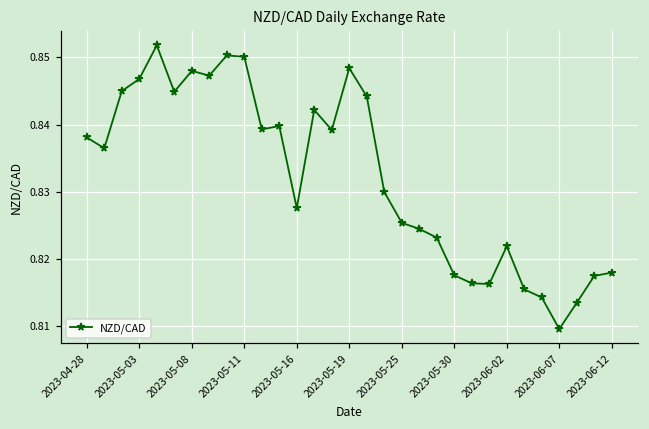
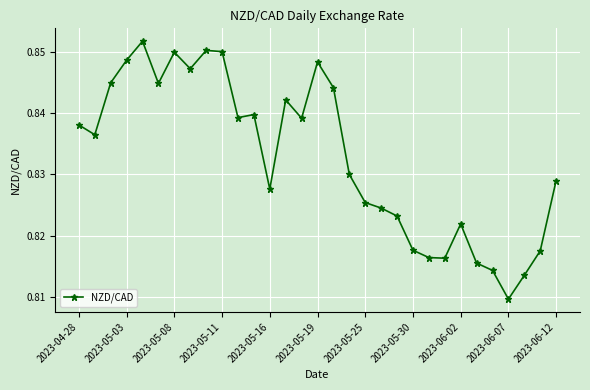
  {
    "2023-04-28": 0.838,
-   "2023-05-03": 0.847,
-   "2023-05-08": 0.848,
+   "2023-05-03": 0.849,
+   "2023-05-08": 0.850,
    "2023-05-11": 0.850,
    "2023-05-16": 0.828,
    "2023-05-19": 0.848,
    "2023-05-25": 0.825,
    "2023-05-30": 0.818,
    "2023-06-02": 0.822,
    "2023-06-07": 0.810,
-   "2023-06-12": 0.818
+   "2023-06-12": 0.829
  }
